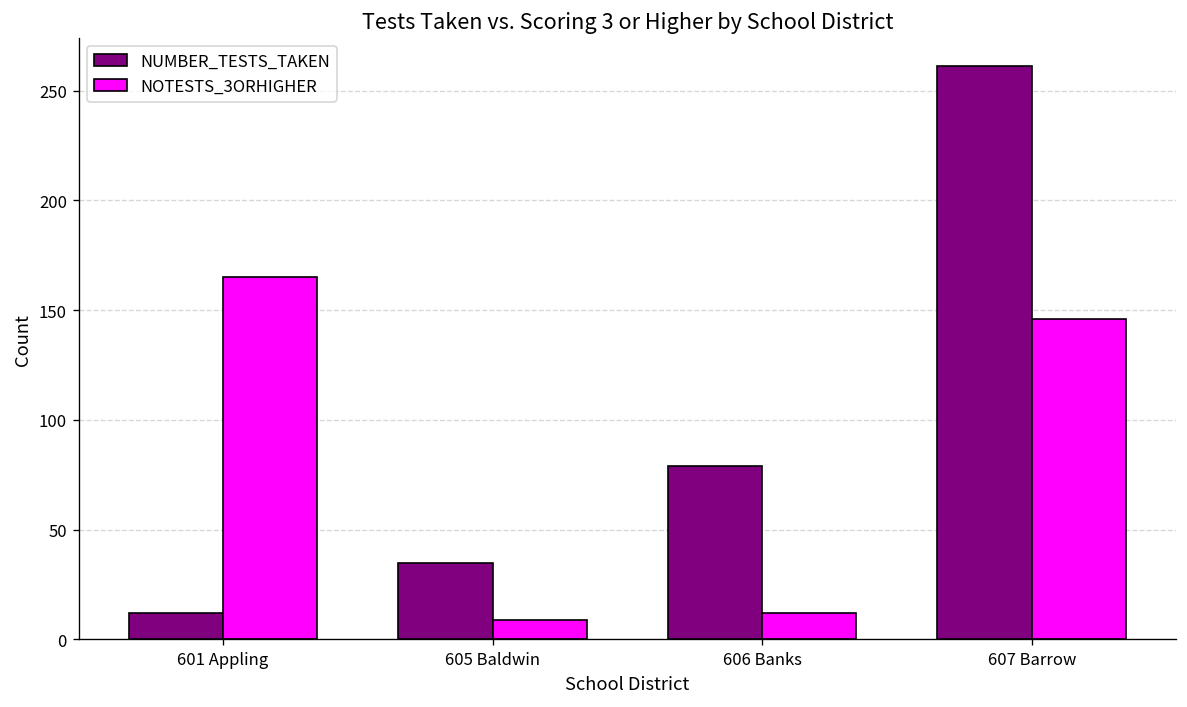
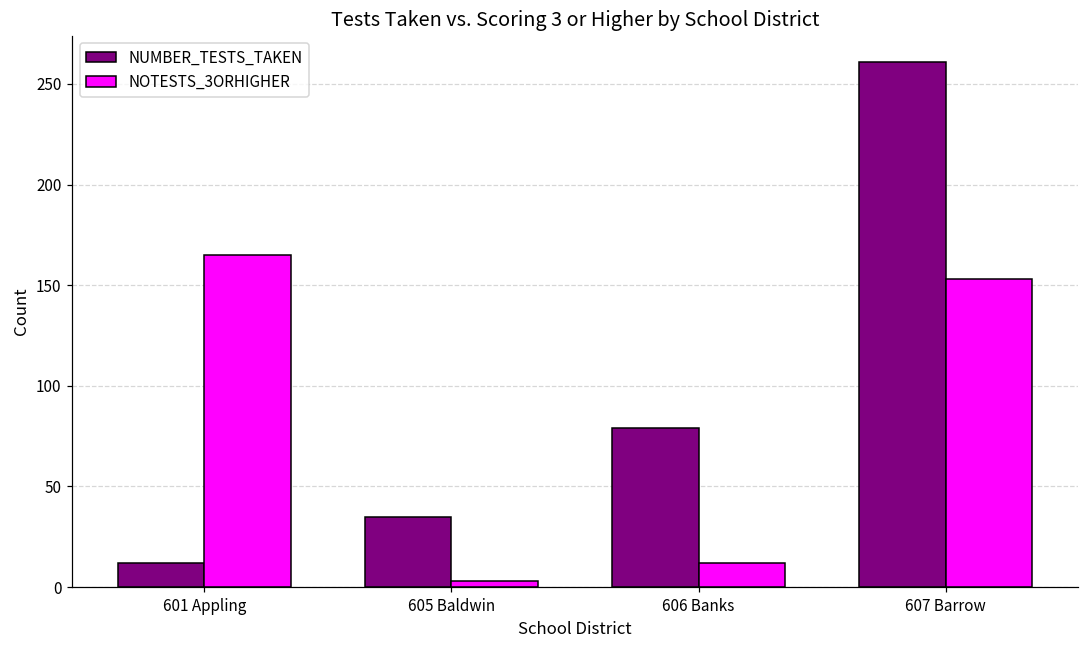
  {
    "NUMBER_TESTS_TAKEN": {
      "601 Appling": 12,
      "605 Baldwin": 35,
      "606 Banks": 79,
      "607 Barrow": 261
    },
    "NOTESTS_3ORHIGHER": {
      "601 Appling": 165,
-     "605 Baldwin": 9,
+     "605 Baldwin": 3,
      "606 Banks": 12,
-     "607 Barrow": 146
+     "607 Barrow": 153
    }
  }
